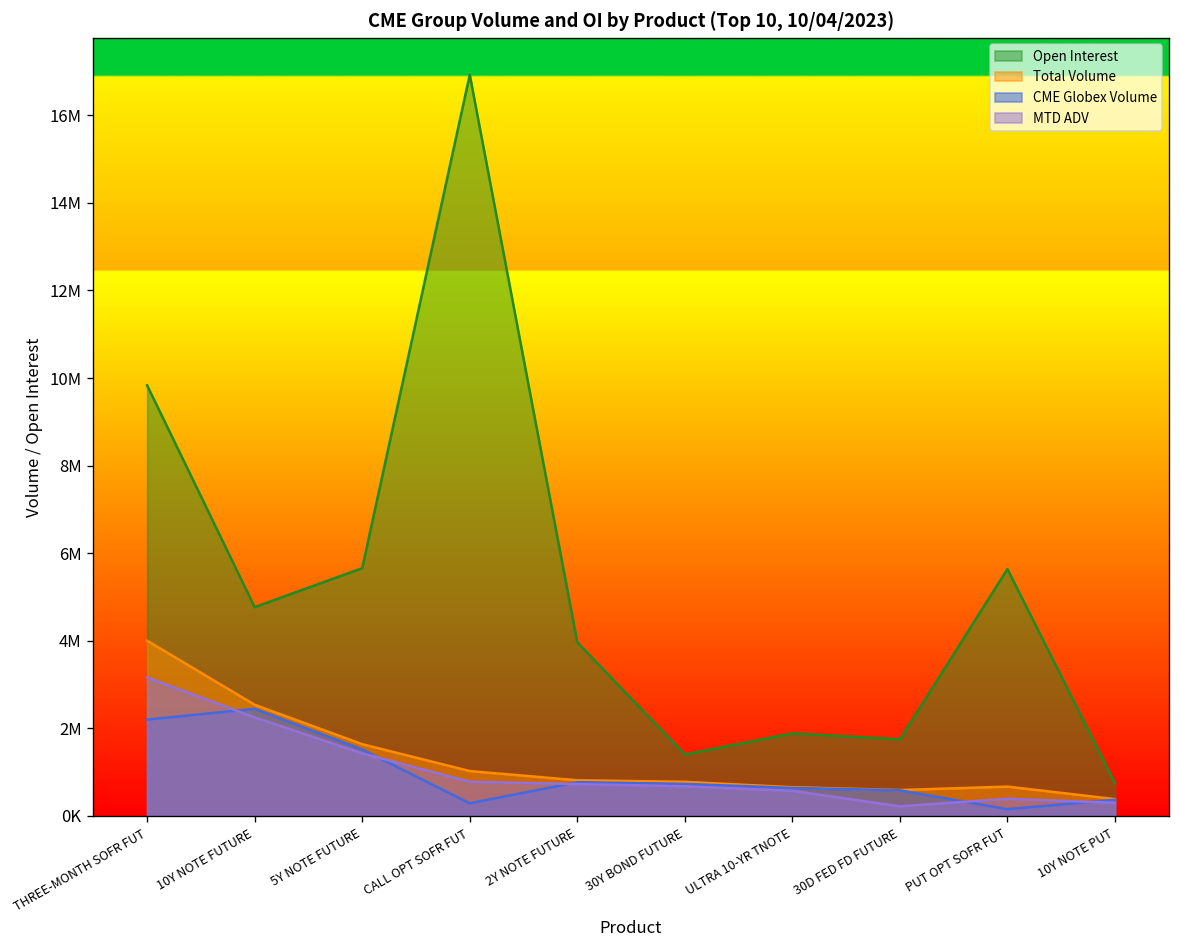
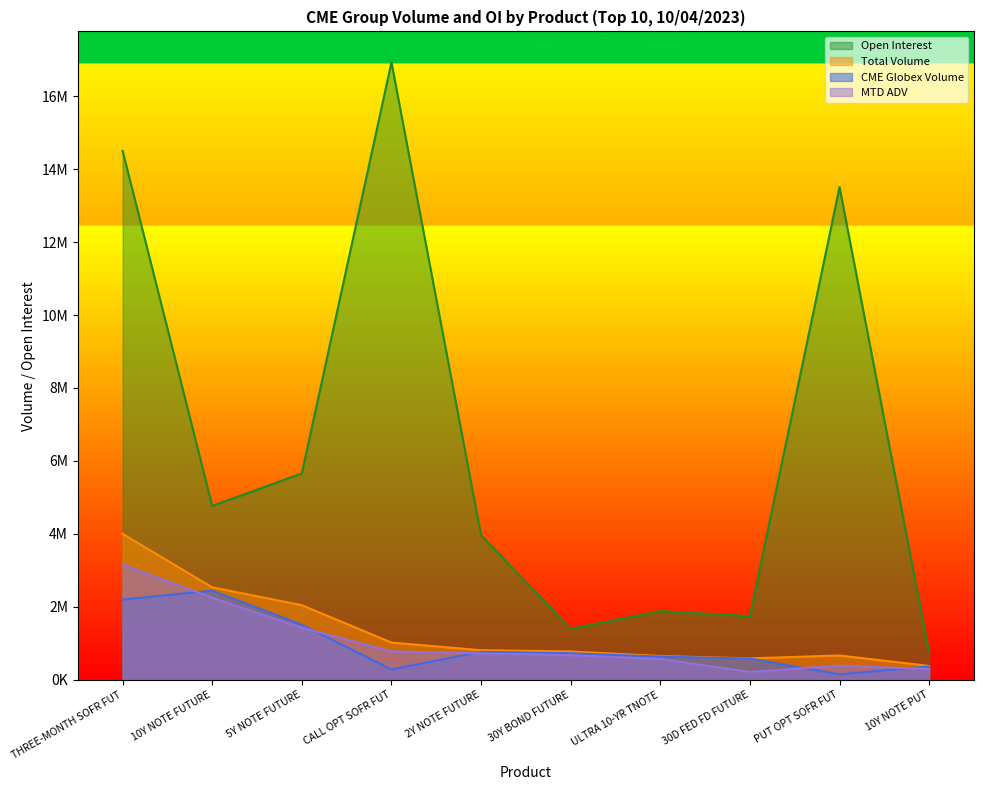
  {
    "Open Interest": {
-     "THREE-MONTH SOFR FUT": 9800000,
+     "THREE-MONTH SOFR FUT": 14500000,
      "10Y NOTE FUTURE": 4800000,
      "5Y NOTE FUTURE": 5700000,
      "CALL OPT SOFR FUT": 16900000,
      "2Y NOTE FUTURE": 4000000,
      "30Y BOND FUTURE": 1400000,
      "ULTRA 10-YR TNOTE": 1900000,
      "30D FED FD FUTURE": 1700000,
-     "PUT OPT SOFR FUT": 5600000,
+     "PUT OPT SOFR FUT": 13500000,
      "10Y NOTE PUT": 700000
    },
    "Total Volume": {
      "THREE-MONTH SOFR FUT": 4000000,
      "10Y NOTE FUTURE": 2500000,
-     "5Y NOTE FUTURE": 1600000,
+     "5Y NOTE FUTURE": 2000000,
      "CALL OPT SOFR FUT": 1000000,
      "PUT OPT SOFR FUT": 700000
    },
    "CME Globex Volume": {
      "THREE-MONTH SOFR FUT": 2200000,
      "10Y NOTE FUTURE": 2400000,
      "5Y NOTE FUTURE": 1500000,
      "CALL OPT SOFR FUT": 300000,
      "PUT OPT SOFR FUT": 200000
    },
    "MTD ADV": {
      "THREE-MONTH SOFR FUT": 3200000,
      "10Y NOTE FUTURE": 2300000,
      "5Y NOTE FUTURE": 1400000,
      "CALL OPT SOFR FUT": 800000,
      "30D FED FD FUTURE": 200000,
      "PUT OPT SOFR FUT": 400000,
      "10Y NOTE PUT": 300000
    }
  }
